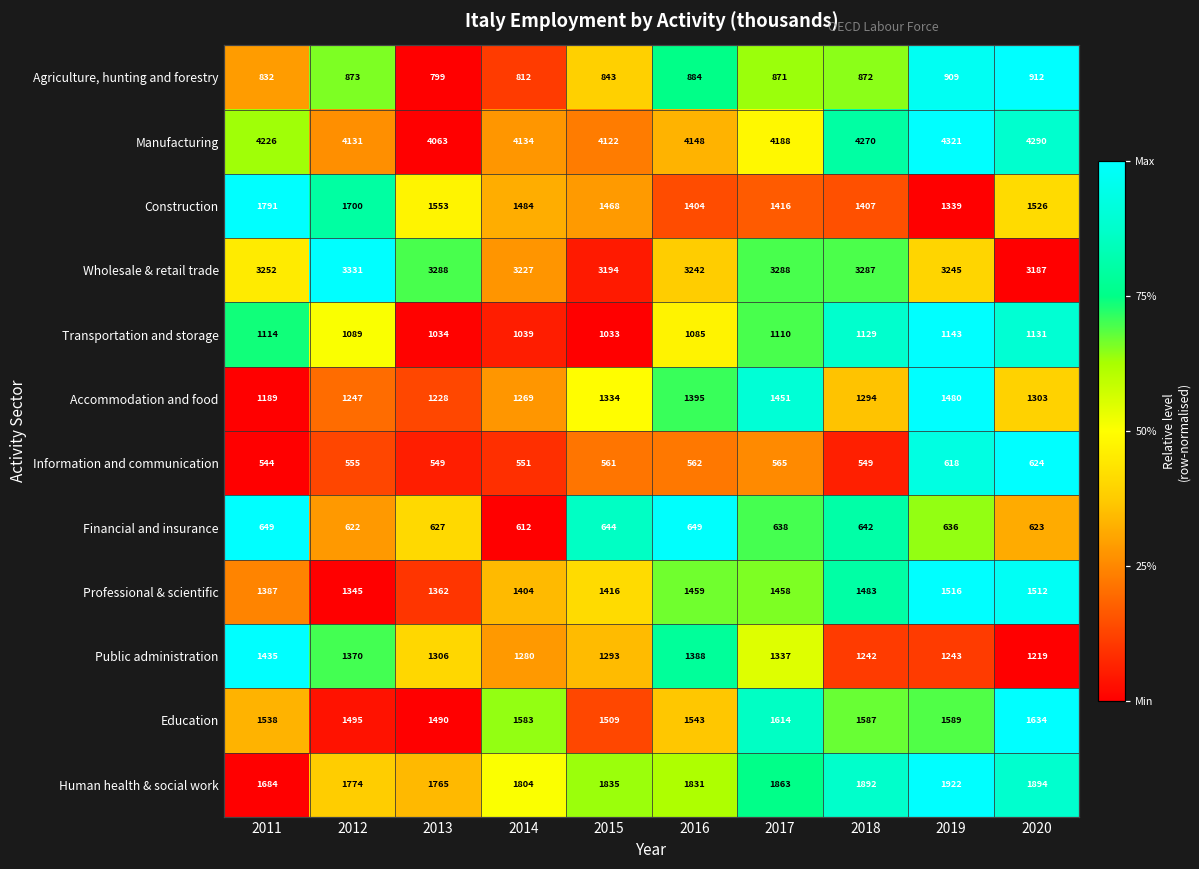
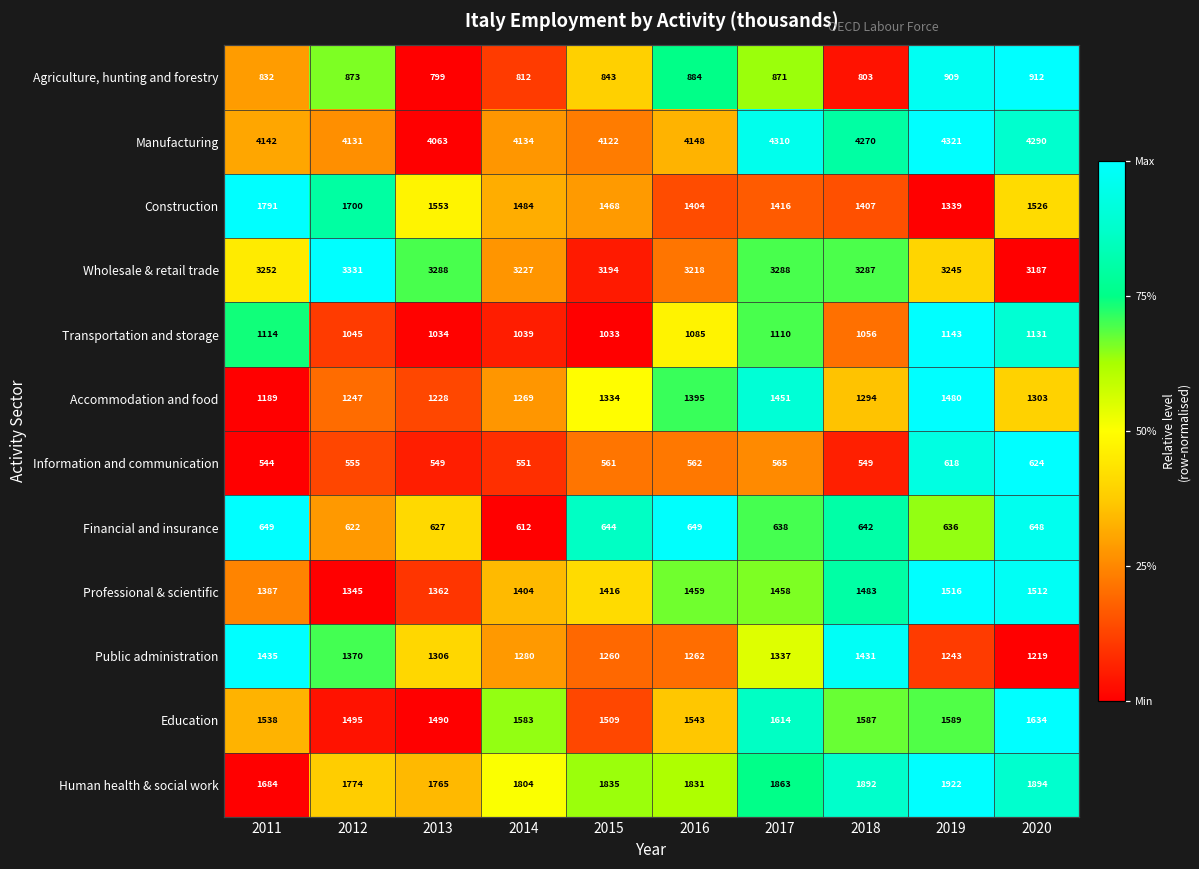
  {
    "Agriculture, hunting and forestry": {
      "2011": 832,
      "2012": 873,
      "2013": 799,
      "2014": 812,
      "2015": 843,
      "2016": 884,
      "2017": 871,
-     "2018": 872,
+     "2018": 803,
      "2019": 909,
      "2020": 912
    },
    "Manufacturing": {
-     "2011": 4226,
+     "2011": 4142,
      "2012": 4131,
      "2013": 4063,
      "2014": 4134,
      "2015": 4122,
      "2016": 4148,
-     "2017": 4188,
+     "2017": 4310,
      "2018": 4270,
      "2019": 4321,
      "2020": 4290
    },
    "Construction": {
      "2011": 1791,
      "2012": 1700,
      "2013": 1553,
      "2014": 1484,
      "2015": 1468,
      "2016": 1404,
      "2017": 1416,
      "2018": 1407,
      "2019": 1339,
      "2020": 1526
    },
    "Wholesale & retail trade": {
      "2011": 3252,
      "2012": 3331,
      "2013": 3288,
      "2014": 3227,
      "2015": 3194,
-     "2016": 3242,
+     "2016": 3218,
      "2017": 3288,
      "2018": 3287,
      "2019": 3245,
      "2020": 3187
    },
    "Transportation and storage": {
      "2011": 1114,
-     "2012": 1089,
+     "2012": 1045,
      "2013": 1034,
      "2014": 1039,
      "2015": 1033,
      "2016": 1085,
      "2017": 1110,
-     "2018": 1129,
+     "2018": 1056,
      "2019": 1143,
      "2020": 1131
    },
    "Accommodation and food": {
      "2011": 1189,
      "2012": 1247,
      "2013": 1228,
      "2014": 1269,
      "2015": 1334,
      "2016": 1395,
      "2017": 1451,
      "2018": 1294,
      "2019": 1480,
      "2020": 1303
    },
    "Information and communication": {
      "2011": 544,
      "2012": 555,
      "2013": 549,
      "2014": 551,
      "2015": 561,
      "2016": 562,
      "2017": 565,
      "2018": 549,
      "2019": 618,
      "2020": 624
    },
    "Financial and insurance": {
      "2011": 649,
      "2012": 622,
      "2013": 627,
      "2014": 612,
      "2015": 644,
      "2016": 649,
      "2017": 638,
      "2018": 642,
      "2019": 636,
-     "2020": 623
+     "2020": 648
    },
    "Professional & scientific": {
      "2011": 1387,
      "2012": 1345,
      "2013": 1362,
      "2014": 1404,
      "2015": 1416,
      "2016": 1459,
      "2017": 1458,
      "2018": 1483,
      "2019": 1516,
      "2020": 1512
    },
    "Public administration": {
      "2011": 1435,
      "2012": 1370,
      "2013": 1306,
      "2014": 1280,
-     "2015": 1293,
-     "2016": 1388,
+     "2015": 1260,
+     "2016": 1262,
      "2017": 1337,
-     "2018": 1242,
+     "2018": 1431,
      "2019": 1243,
      "2020": 1219
    },
    "Education": {
      "2011": 1538,
      "2012": 1495,
      "2013": 1490,
      "2014": 1583,
      "2015": 1509,
      "2016": 1543,
      "2017": 1614,
      "2018": 1587,
      "2019": 1589,
      "2020": 1634
    },
    "Human health & social work": {
      "2011": 1684,
      "2012": 1774,
      "2013": 1765,
      "2014": 1804,
      "2015": 1835,
      "2016": 1831,
      "2017": 1863,
      "2018": 1892,
      "2019": 1922,
      "2020": 1894
    }
  }
